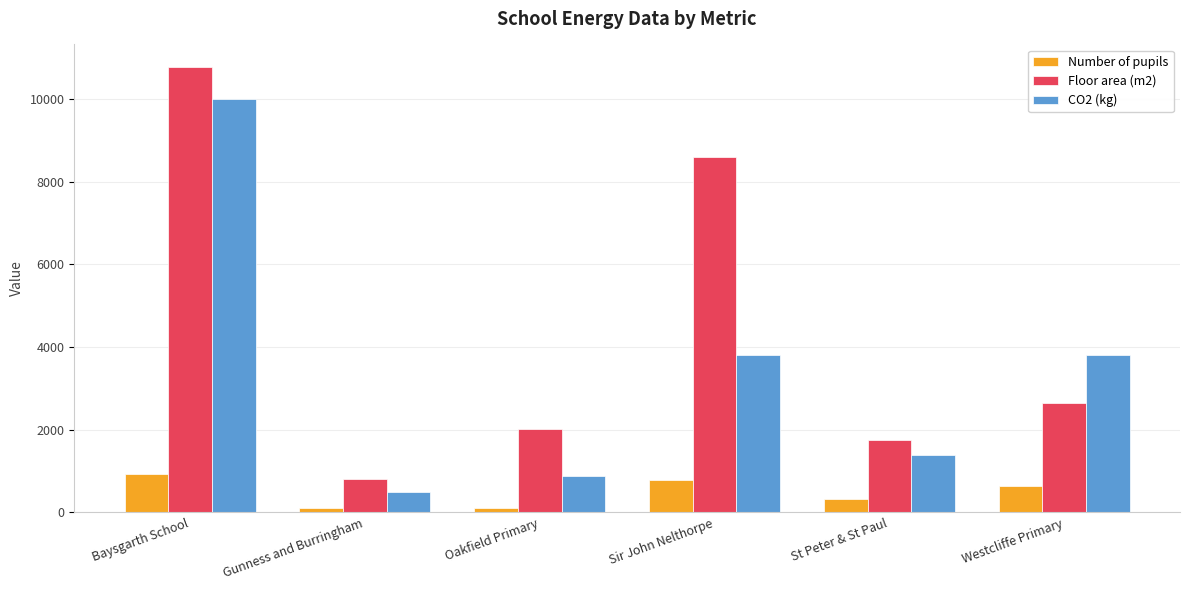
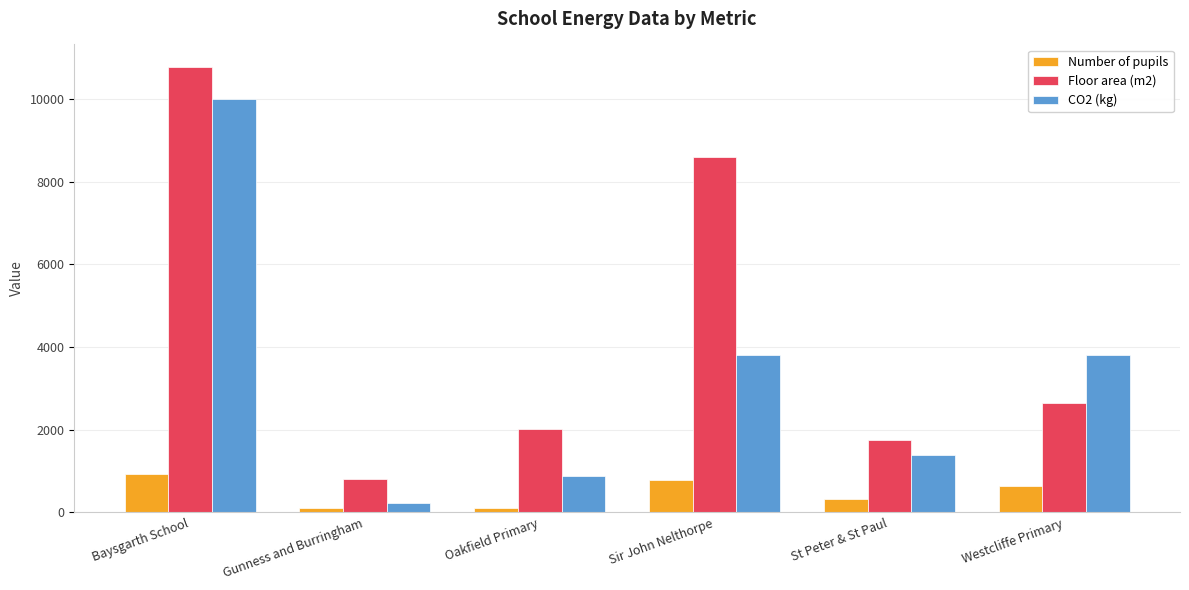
  {
    "Number of pupils": {
      "Baysgarth School": 900,
      "Gunness and Burringham": 100,
      "Oakfield Primary": 100,
      "Sir John Nelthorpe": 800,
      "St Peter & St Paul": 300,
      "Westcliffe Primary": 600
    },
    "Floor area (m2)": {
      "Baysgarth School": 10800,
      "Gunness and Burringham": 800,
      "Oakfield Primary": 2000,
      "Sir John Nelthorpe": 8600,
      "St Peter & St Paul": 1800,
      "Westcliffe Primary": 2600
    },
    "CO2 (kg)": {
      "Baysgarth School": 10000,
-     "Gunness and Burringham": 500,
+     "Gunness and Burringham": 200,
      "Oakfield Primary": 900,
      "Sir John Nelthorpe": 3800,
      "St Peter & St Paul": 1400,
      "Westcliffe Primary": 3800
    }
  }
